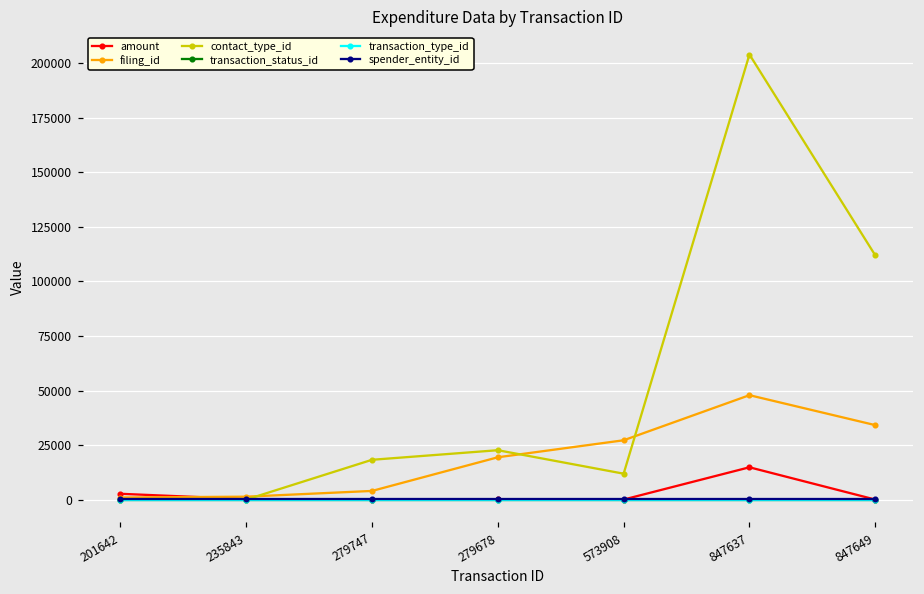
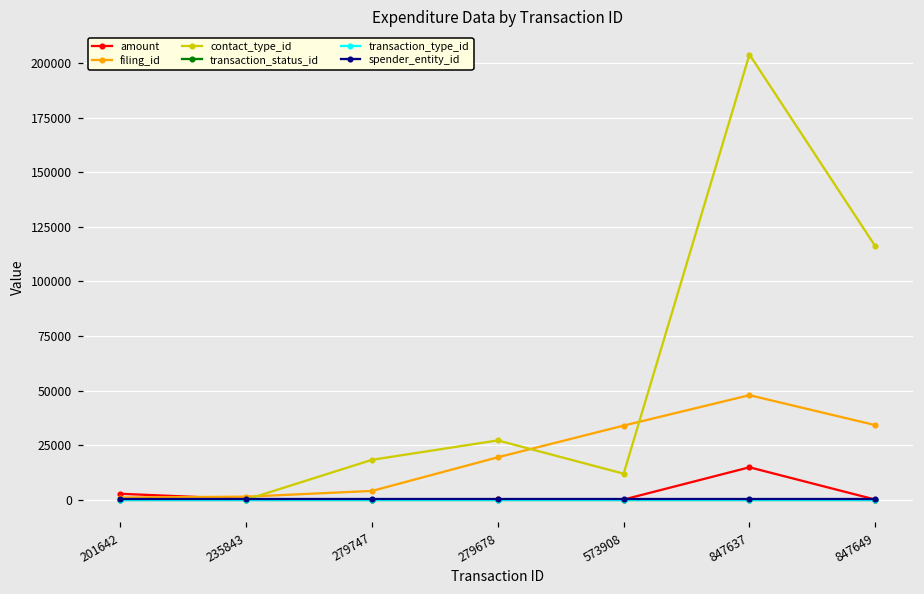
  {
    "amount": {
      "201642": 3000,
      "847637": 15000
    },
    "filing_id": {
      "279747": 4000,
      "279678": 19000,
-     "573908": 27000,
+     "573908": 34000,
      "847637": 48000,
      "847649": 34000
    },
    "contact_type_id": {
      "279747": 18000,
-     "279678": 23000,
+     "279678": 27000,
      "573908": 12000,
      "847637": 204000,
-     "847649": 112000
+     "847649": 116000
    },
    "spender_entity_id": {
      "847637": 0
    }
  }
